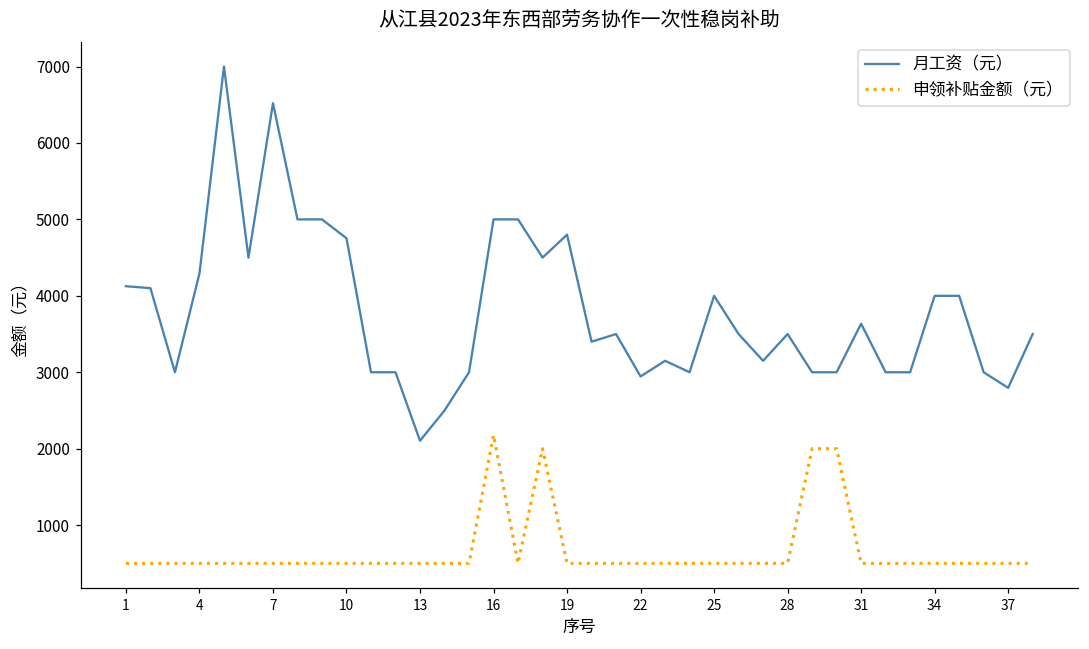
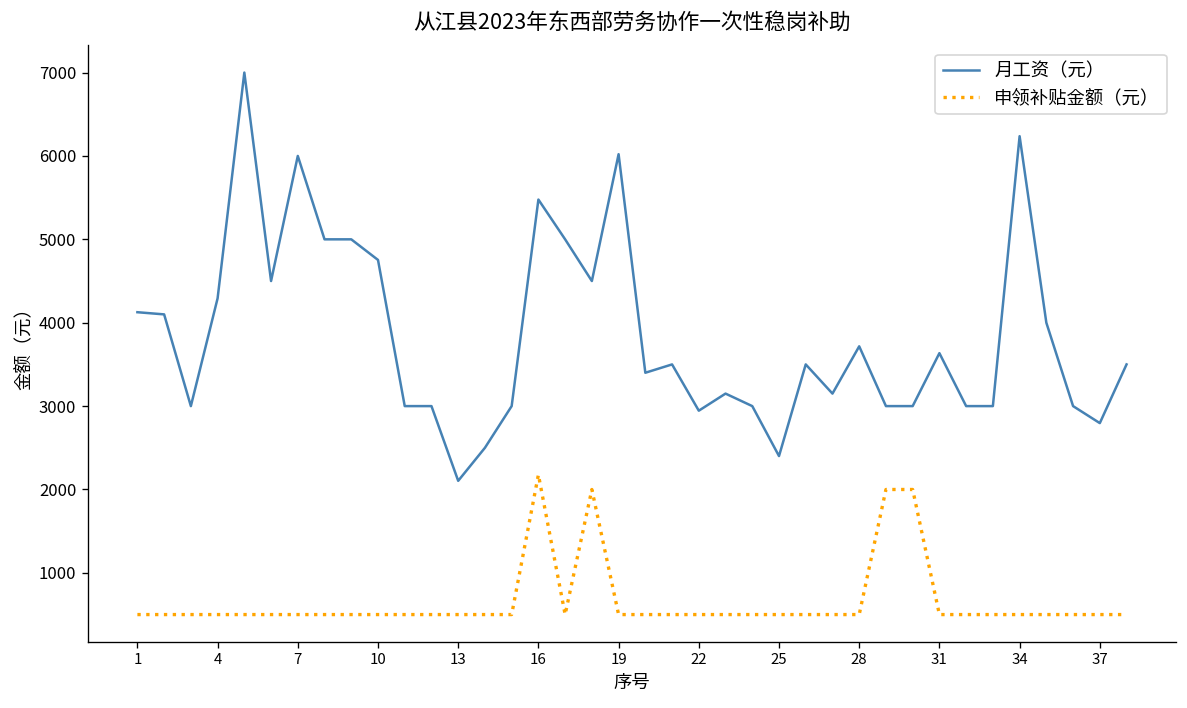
  {
    "月工资（元）": {
      "1": 4100,
      "4": 4300,
-     "7": 6500,
+     "7": 6000,
      "10": 4800,
      "13": 2100,
-     "16": 5000,
-     "19": 4800,
+     "16": 5500,
+     "19": 6000,
      "22": 2900,
-     "25": 4000,
-     "28": 3500,
+     "25": 2400,
+     "28": 3700,
      "31": 3600,
-     "34": 4000,
+     "34": 6200,
      "37": 2800
    },
    "申领补贴金额（元）": {
      "1": 500,
      "4": 500,
      "7": 500,
      "10": 500,
      "13": 500,
      "16": 2200,
      "19": 500,
      "22": 500,
      "25": 500,
      "28": 500,
      "31": 500,
      "34": 500,
      "37": 500
    }
  }
